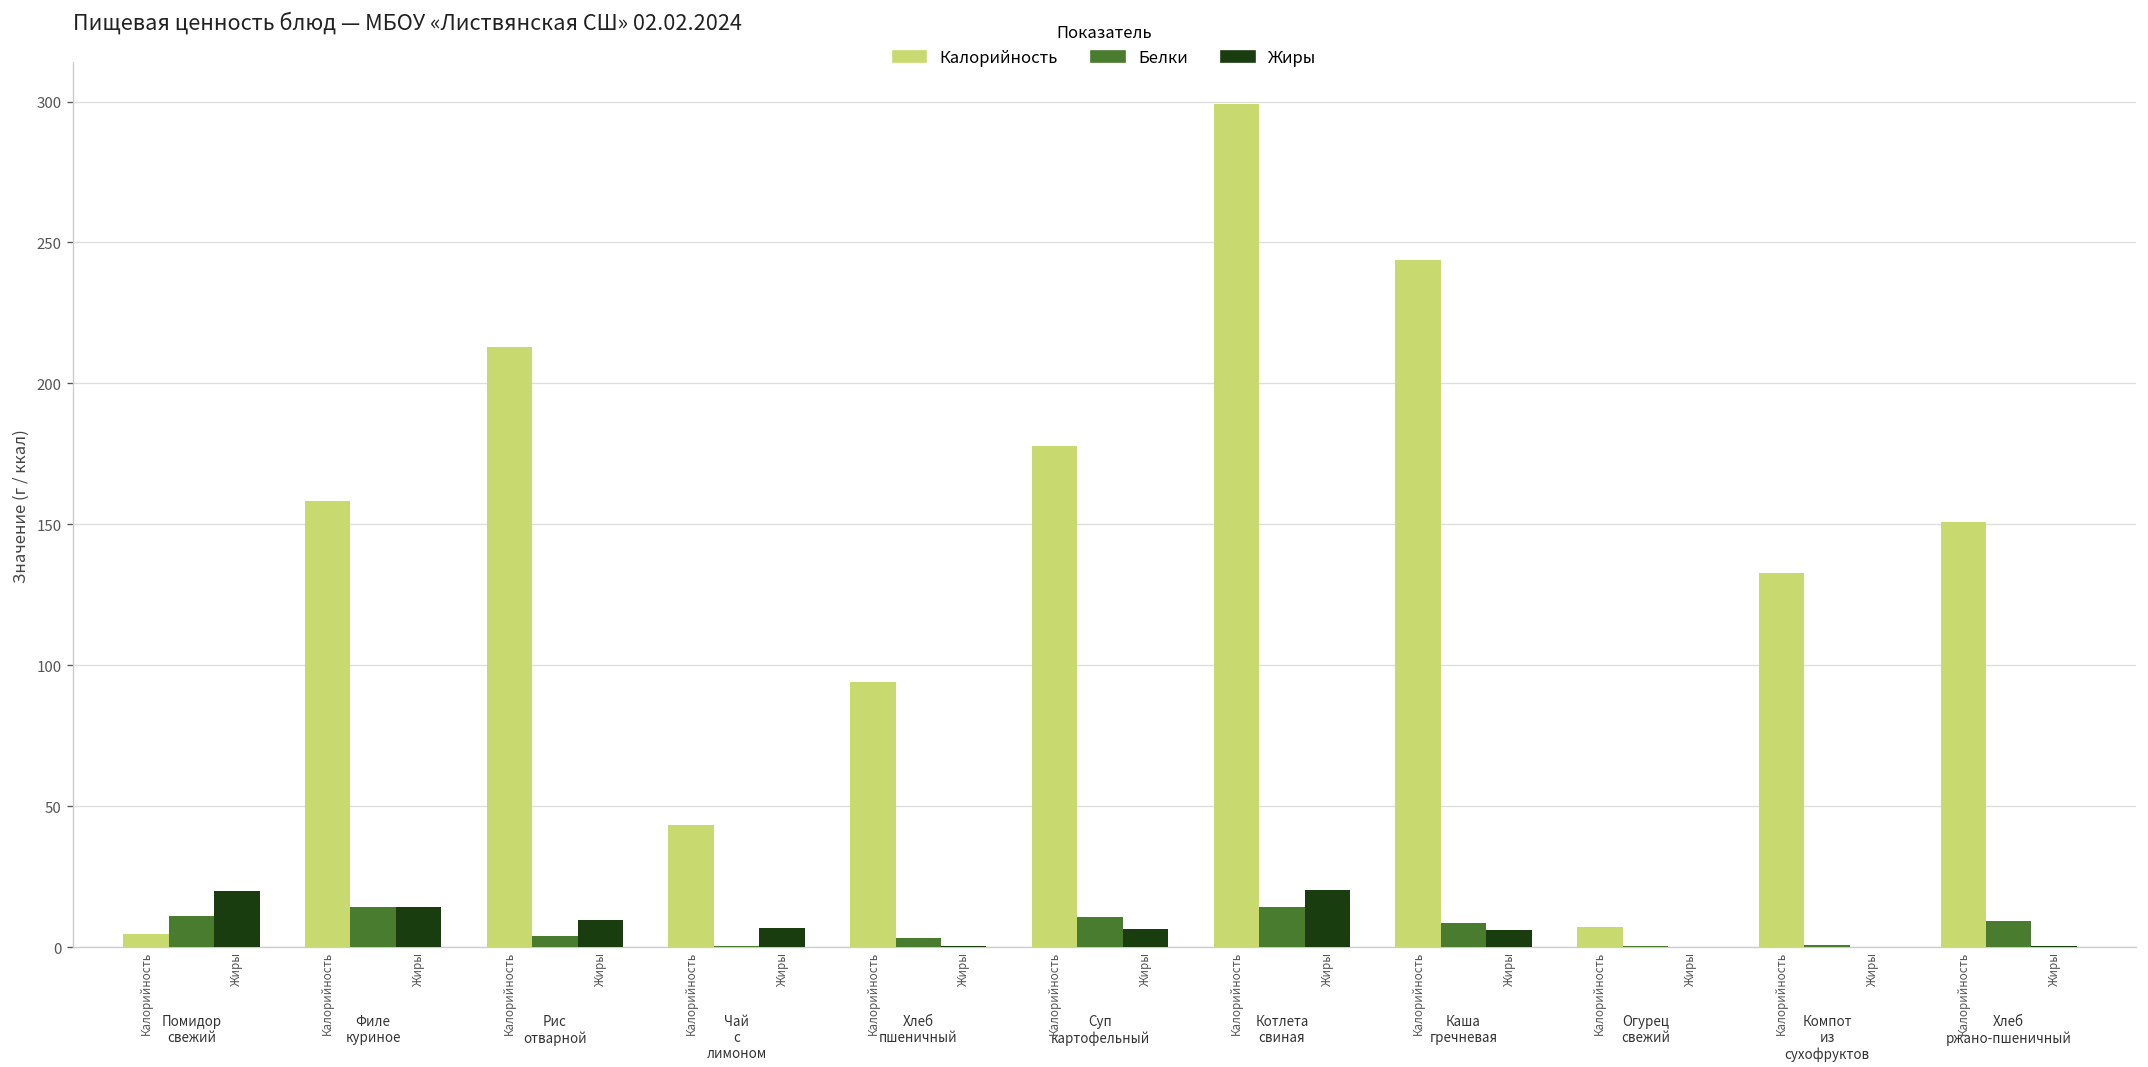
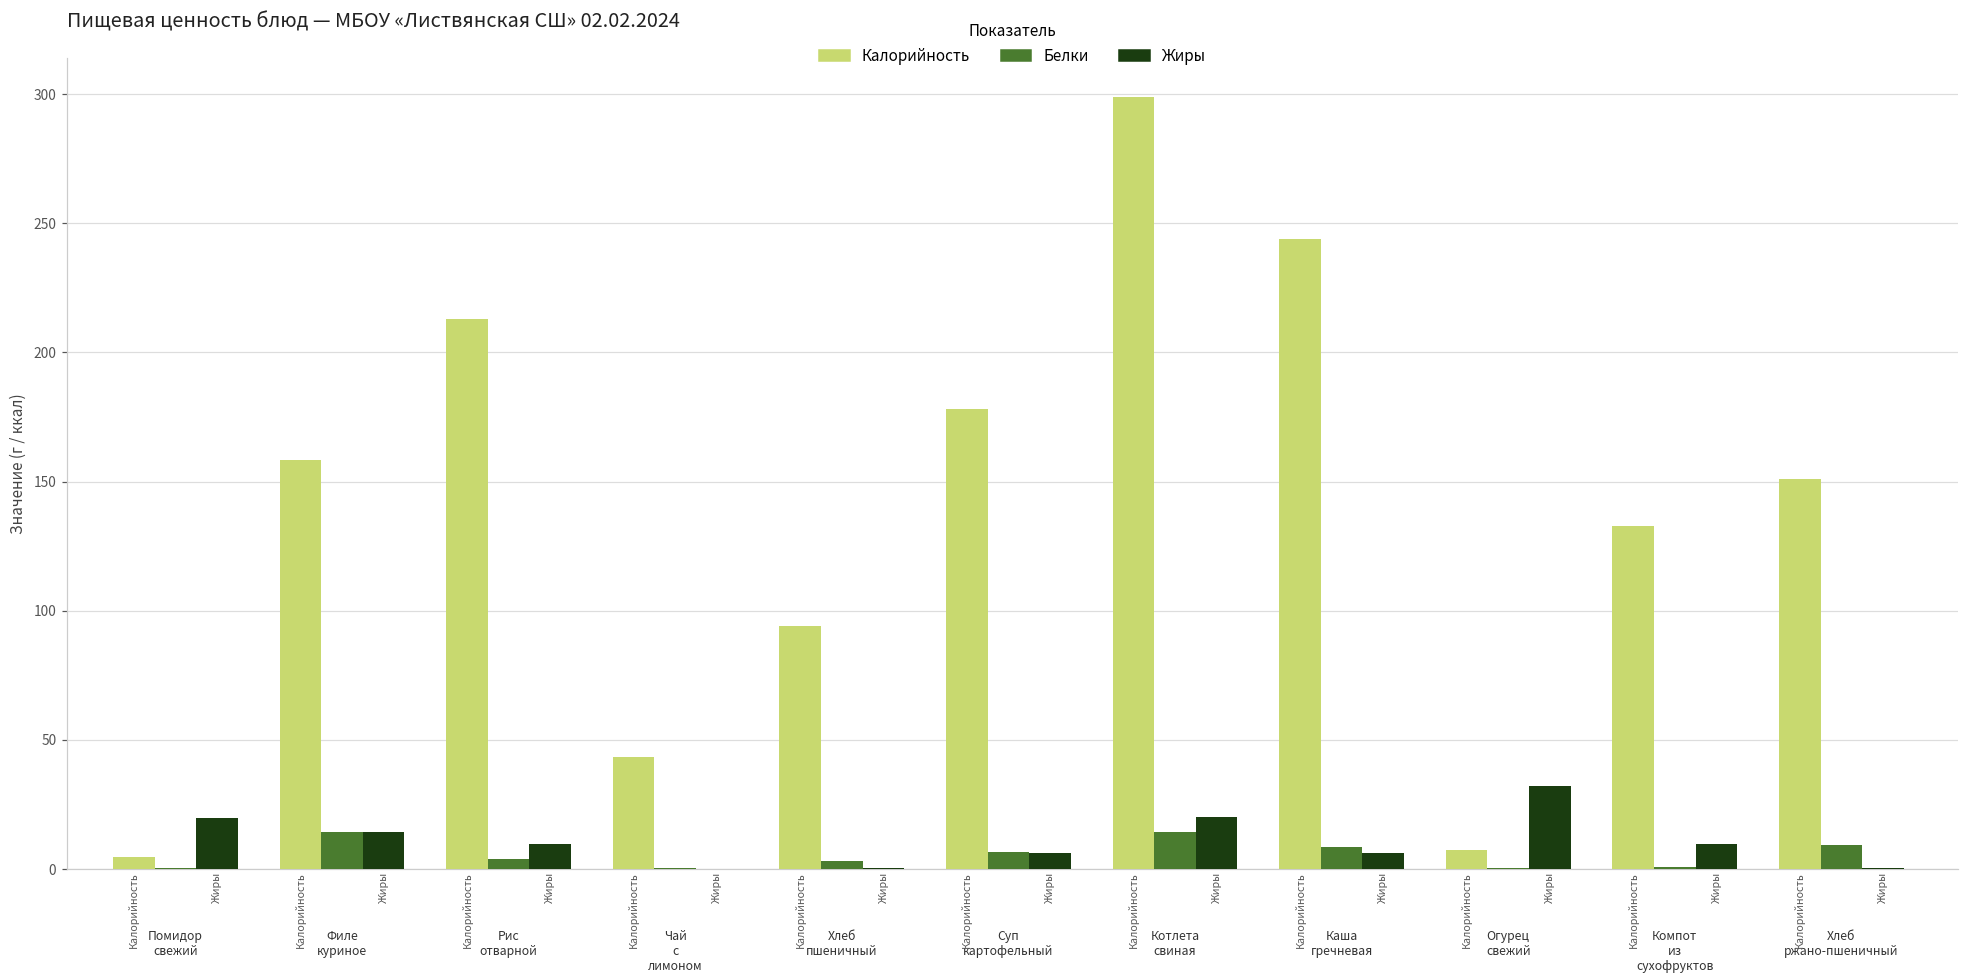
  {
    "Калорийность": {
      "Помидор свежий": 5,
      "Филе куриное": 158,
      "Рис отварной": 213,
      "Чай с лимоном": 43,
      "Хлеб пшеничный": 94,
      "Суп картофельный": 178,
      "Котлета свиная": 299,
      "Каша гречневая": 244,
      "Огурец свежий": 7,
      "Компот из сухофруктов": 133,
      "Хлеб ржано-пшеничный": 151
    },
    "Белки": {
-     "Помидор свежий": 11,
+     "Помидор свежий": 0,
      "Филе куриное": 14,
      "Рис отварной": 4,
      "Хлеб пшеничный": 3,
-     "Суп картофельный": 11,
+     "Суп картофельный": 7,
      "Котлета свиная": 14,
      "Каша гречневая": 9,
      "Хлеб ржано-пшеничный": 9
    },
    "Жиры": {
      "Помидор свежий": 20,
      "Филе куриное": 14,
      "Рис отварной": 10,
-     "Чай с лимоном": 7,
+     "Чай с лимоном": 0,
      "Суп картофельный": 6,
      "Котлета свиная": 20,
      "Каша гречневая": 6,
-     "Огурец свежий": 0,
-     "Компот из сухофруктов": 0
+     "Огурец свежий": 32,
+     "Компот из сухофруктов": 10
    }
  }
